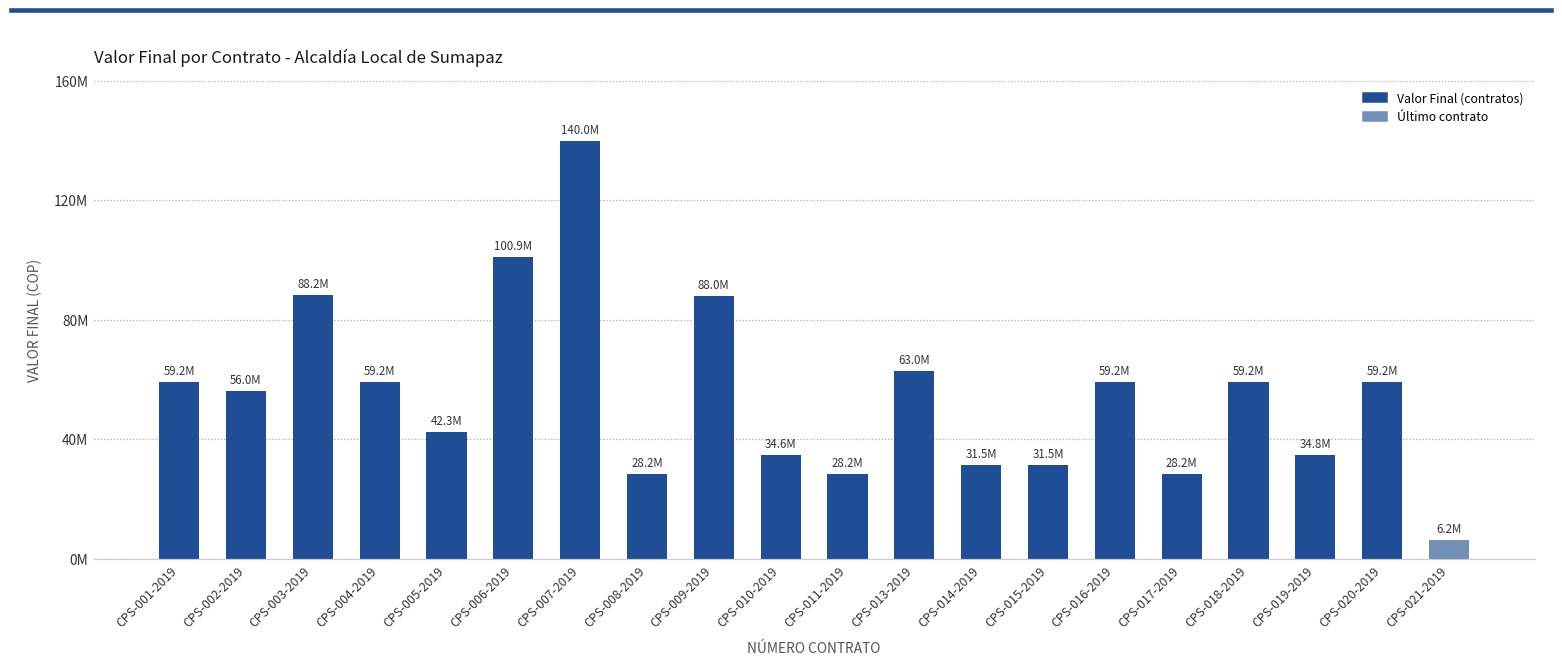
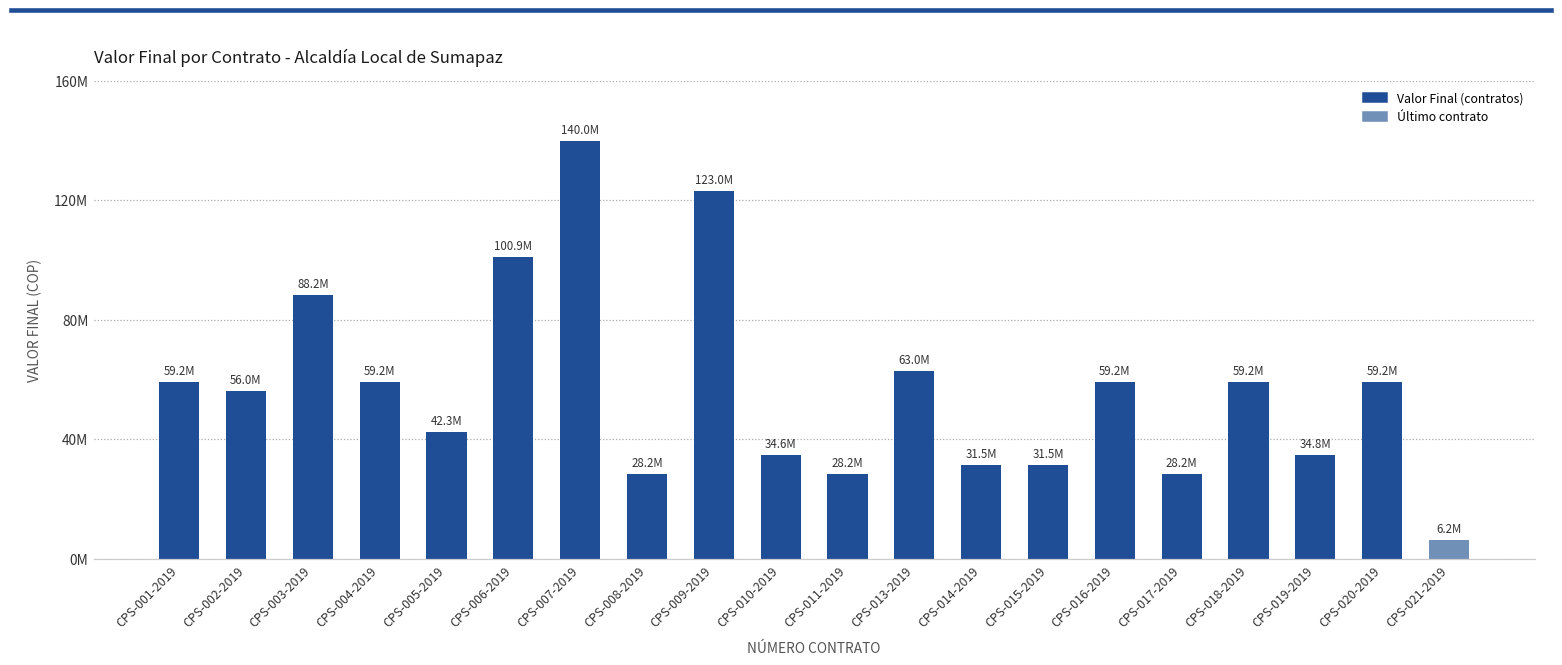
  {
    "CPS-001-2019": "59.2M",
    "CPS-002-2019": "56.0M",
    "CPS-003-2019": "88.2M",
    "CPS-004-2019": "59.2M",
    "CPS-005-2019": "42.3M",
    "CPS-006-2019": "100.9M",
    "CPS-007-2019": "140.0M",
    "CPS-008-2019": "28.2M",
-   "CPS-009-2019": "88.0M",
+   "CPS-009-2019": "123.0M",
    "CPS-010-2019": "34.6M",
    "CPS-011-2019": "28.2M",
    "CPS-013-2019": "63.0M",
    "CPS-014-2019": "31.5M",
    "CPS-015-2019": "31.5M",
    "CPS-016-2019": "59.2M",
    "CPS-017-2019": "28.2M",
    "CPS-018-2019": "59.2M",
    "CPS-019-2019": "34.8M",
    "CPS-020-2019": "59.2M",
    "CPS-021-2019": "6.2M"
  }
